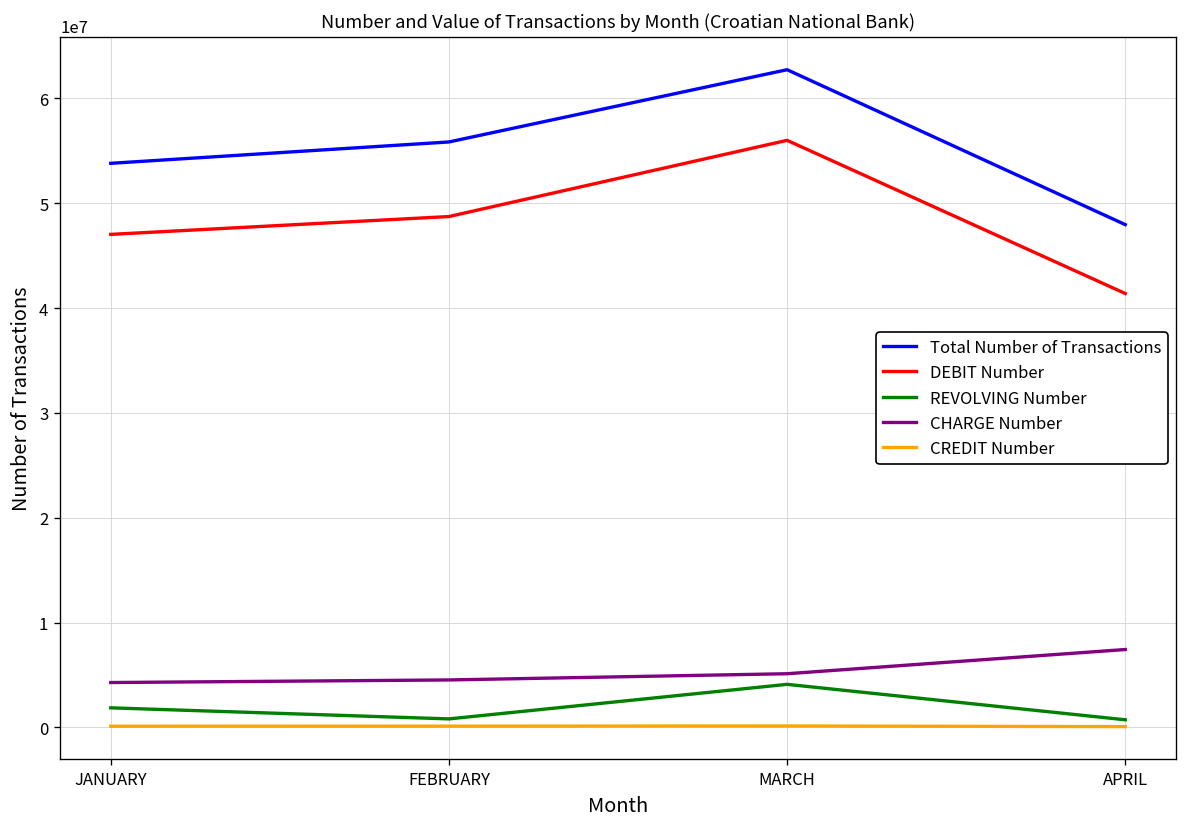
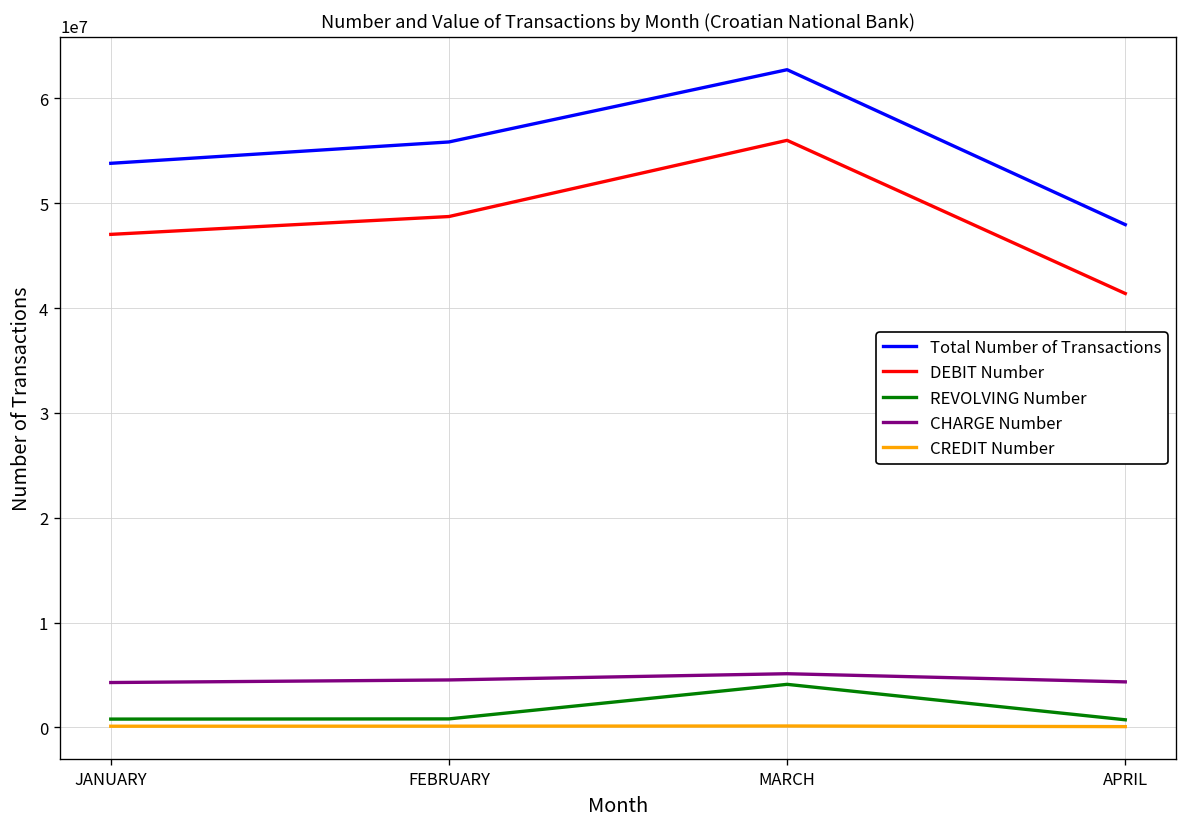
  {
    "Total Number of Transactions": {
      "JANUARY": 54000000,
      "FEBRUARY": 56000000,
      "MARCH": 63000000,
      "APRIL": 48000000
    },
    "DEBIT Number": {
      "JANUARY": 47000000,
      "FEBRUARY": 49000000,
      "MARCH": 56000000,
      "APRIL": 41000000
    },
    "REVOLVING Number": {
-     "JANUARY": 2000000,
+     "JANUARY": 1000000,
      "FEBRUARY": 1000000,
      "MARCH": 4000000,
      "APRIL": 1000000
    },
    "CHARGE Number": {
      "JANUARY": 4000000,
      "FEBRUARY": 5000000,
      "MARCH": 5000000,
-     "APRIL": 7000000
+     "APRIL": 4000000
    },
    "CREDIT Number": {
      "JANUARY": 0,
      "FEBRUARY": 0,
      "MARCH": 0,
      "APRIL": 0
    }
  }
